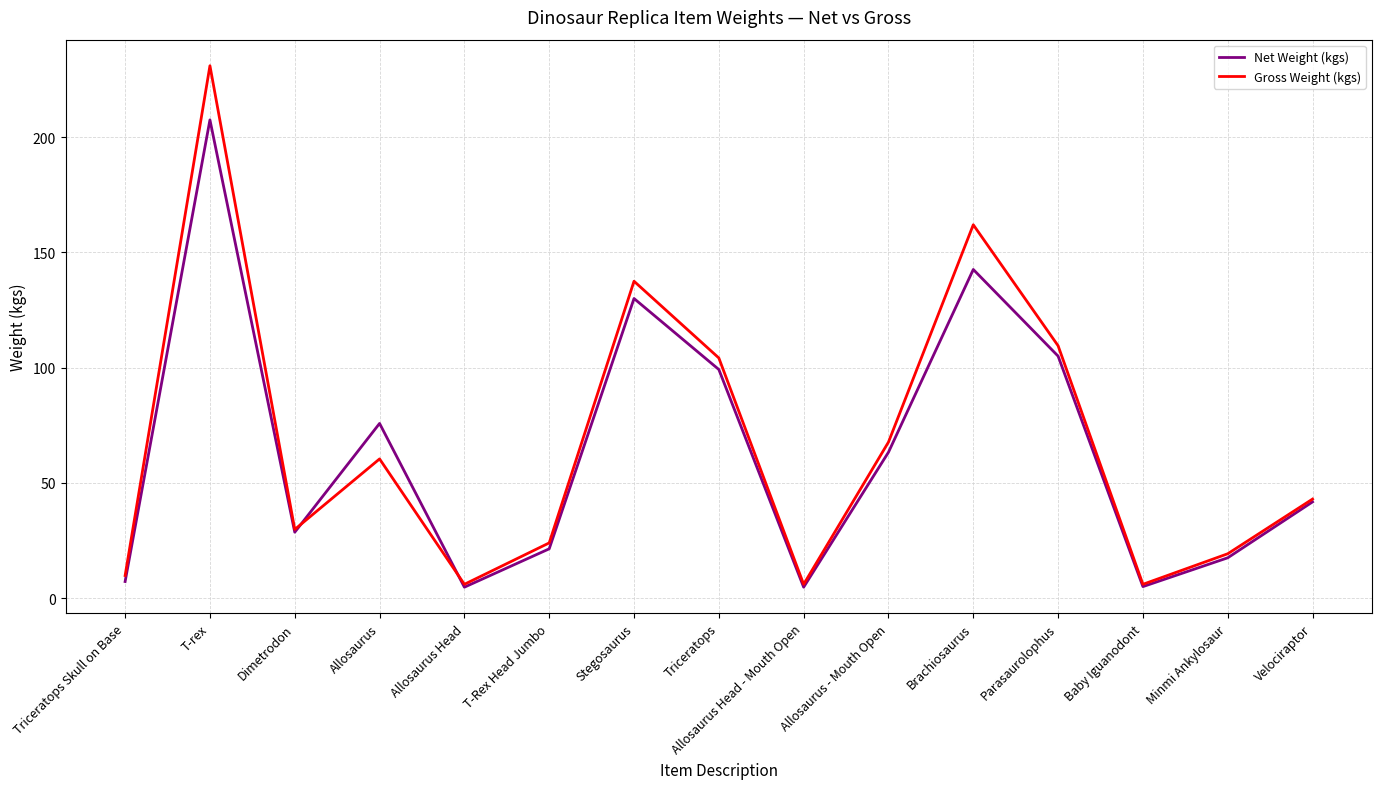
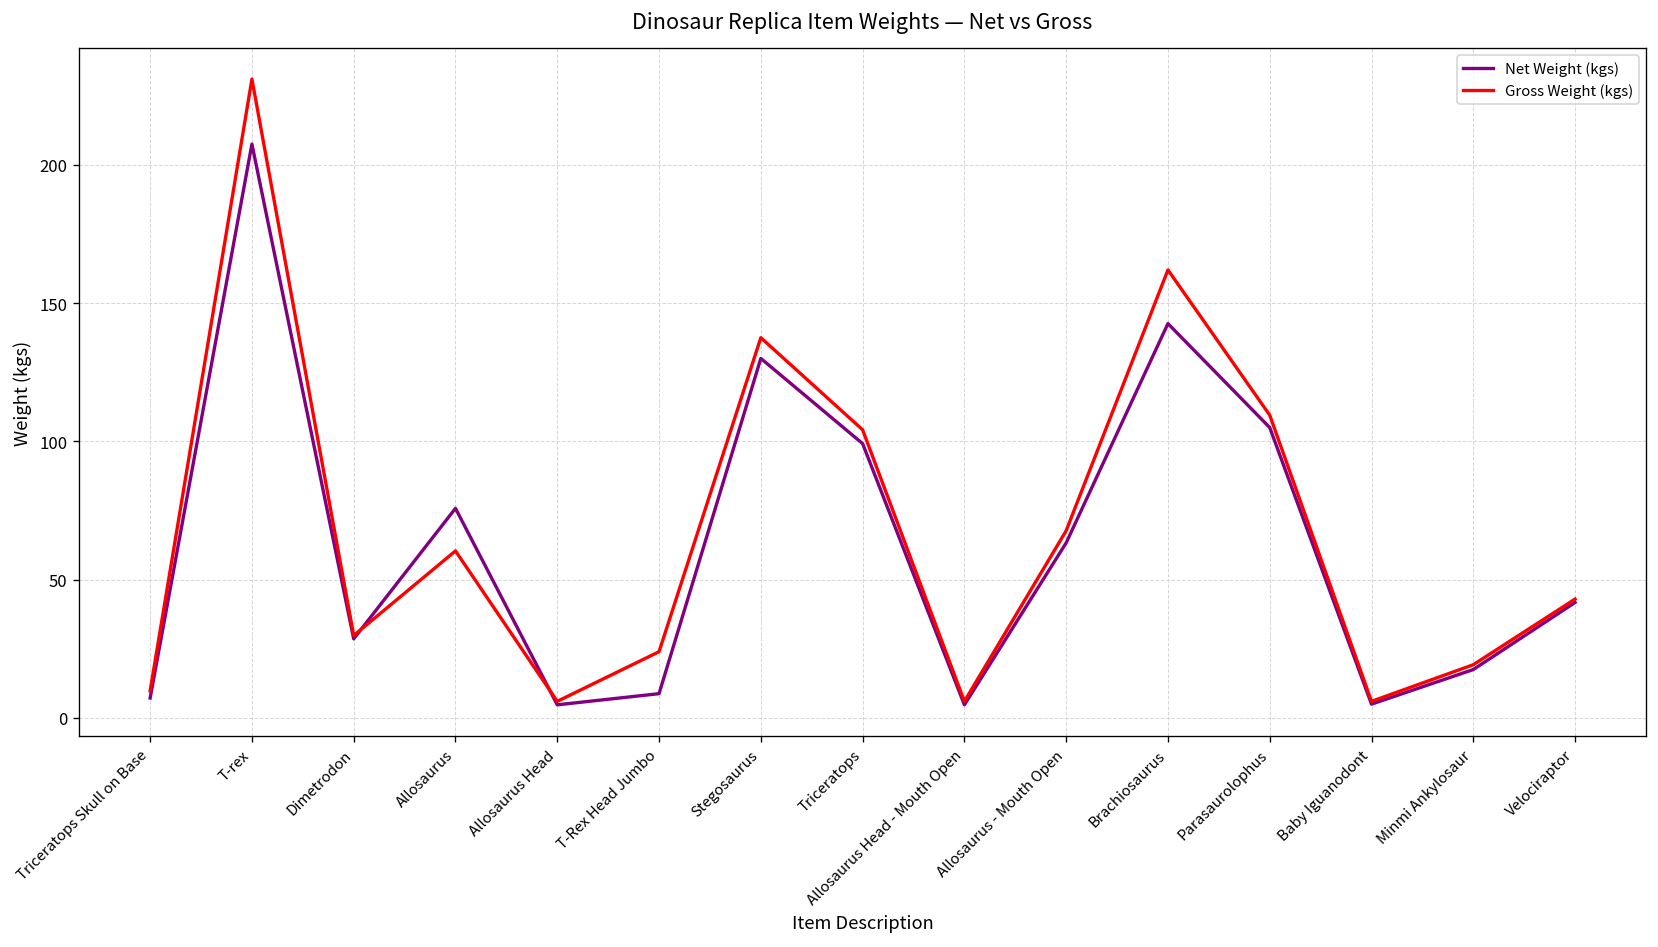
  {
    "Net Weight (kgs)": {
      "Triceratops Skull on Base": 7,
      "T-rex": 208,
      "Dimetrodon": 29,
      "Allosaurus": 76,
      "Allosaurus Head": 5,
-     "T-Rex Head Jumbo": 21,
+     "T-Rex Head Jumbo": 9,
      "Stegosaurus": 130,
      "Triceratops": 99,
      "Allosaurus Head - Mouth Open": 5,
      "Allosaurus - Mouth Open": 63,
      "Brachiosaurus": 143,
      "Parasaurolophus": 105,
      "Minmi Ankylosaur": 18,
      "Velociraptor": 42
    },
    "Gross Weight (kgs)": {
      "Triceratops Skull on Base": 10,
      "T-rex": 231,
      "Dimetrodon": 30,
      "Allosaurus": 60,
      "Allosaurus Head": 6,
      "T-Rex Head Jumbo": 24,
      "Stegosaurus": 138,
      "Triceratops": 104,
      "Allosaurus Head - Mouth Open": 6,
      "Allosaurus - Mouth Open": 68,
      "Brachiosaurus": 162,
      "Parasaurolophus": 110,
      "Minmi Ankylosaur": 19,
      "Velociraptor": 43
    }
  }
